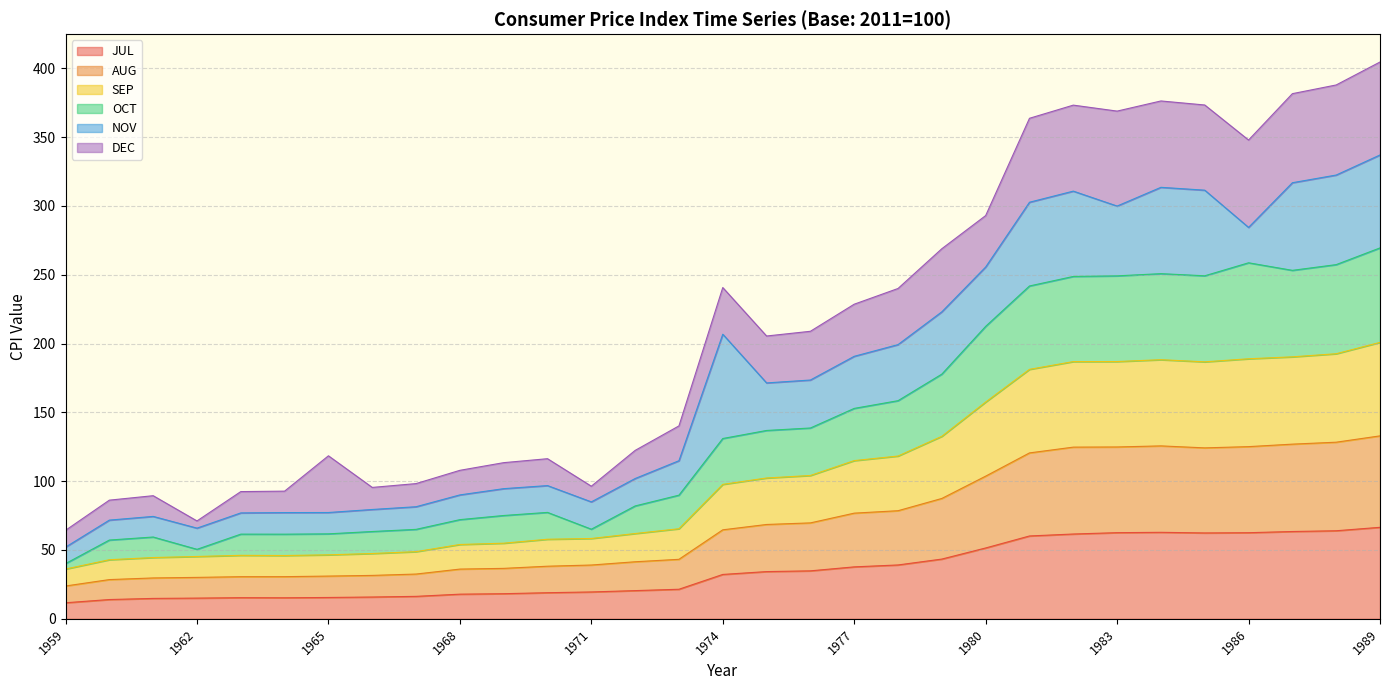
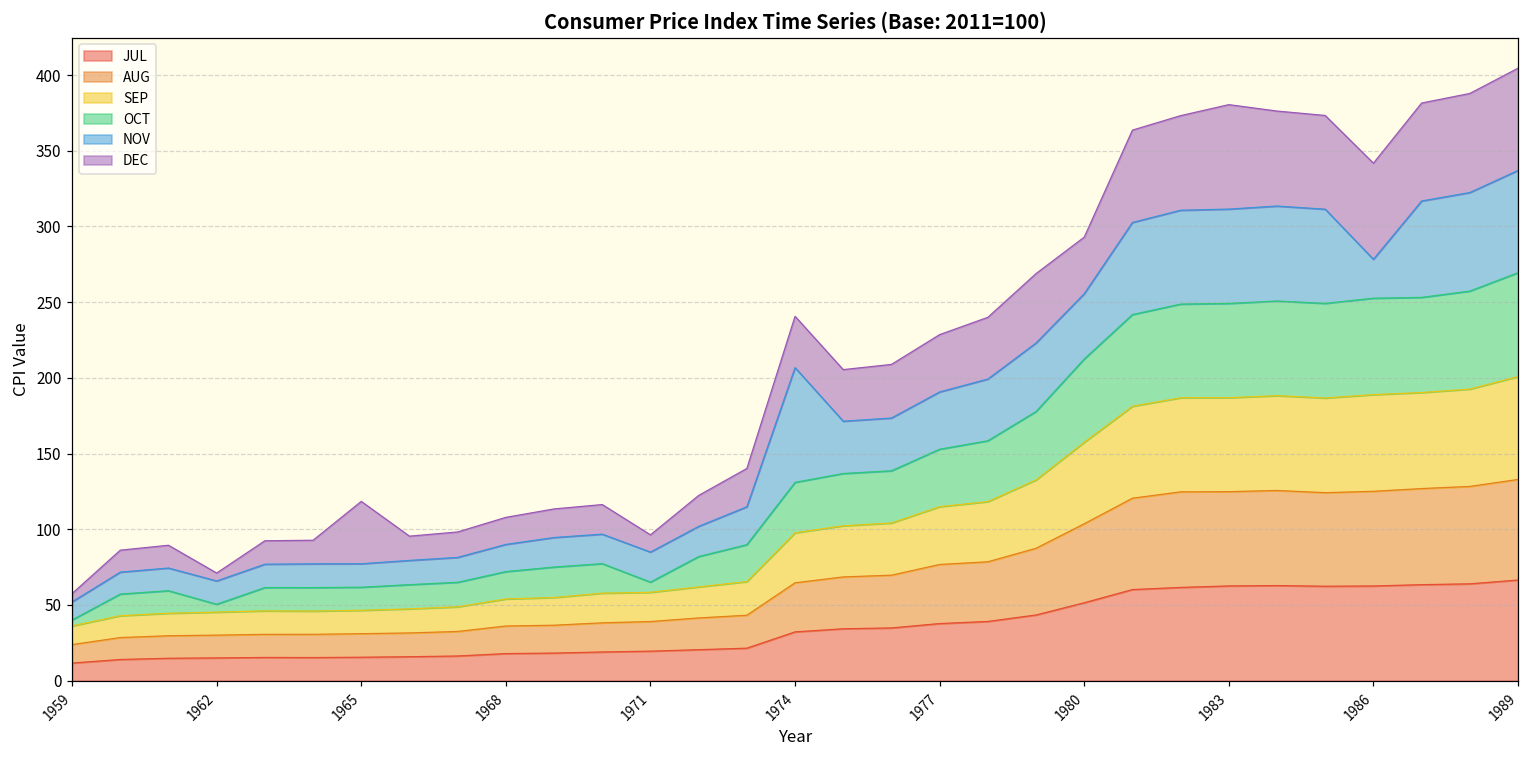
  {
    "OCT": {
      "1959": 4,
      "1962": 5,
      "1965": 15,
      "1968": 18,
      "1971": 7,
      "1974": 33,
      "1977": 38,
      "1980": 55,
      "1983": 62,
-     "1986": 70,
+     "1986": 64,
      "1989": 69
    },
    "NOV": {
      "1959": 12,
      "1962": 15,
      "1965": 15,
      "1968": 18,
      "1971": 20,
      "1974": 76,
      "1977": 38,
      "1980": 43,
-     "1983": 51,
+     "1983": 62,
      "1986": 26,
      "1989": 68
    },
    "DEC": {
-     "1959": 12,
+     "1959": 5,
      "1962": 5,
      "1965": 41,
      "1968": 18,
      "1971": 11,
      "1974": 34,
      "1977": 38,
      "1980": 37,
      "1983": 69,
      "1986": 63,
      "1989": 68
    }
  }
